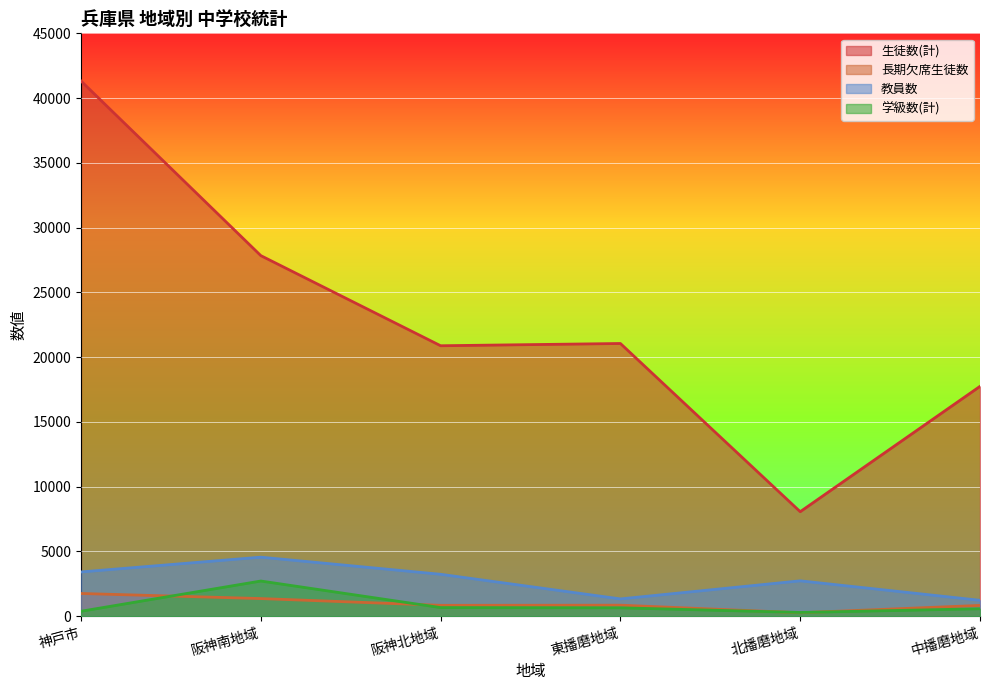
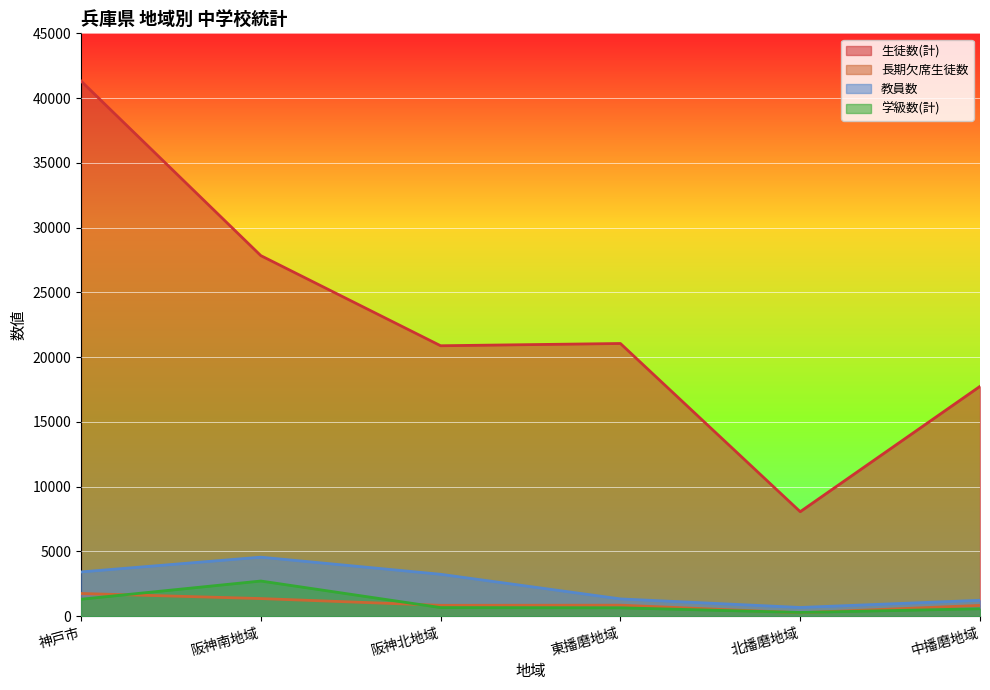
  {
    "教員数": {
      "神戸市": 3400,
      "阪神南地域": 4600,
      "阪神北地域": 3200,
      "東播磨地域": 1300,
-     "北播磨地域": 2700,
+     "北播磨地域": 700,
      "中播磨地域": 1200
    },
    "学級数(計)": {
-     "神戸市": 400,
+     "神戸市": 1300,
      "阪神南地域": 2700,
      "東播磨地域": 700,
      "中播磨地域": 600
    }
  }
